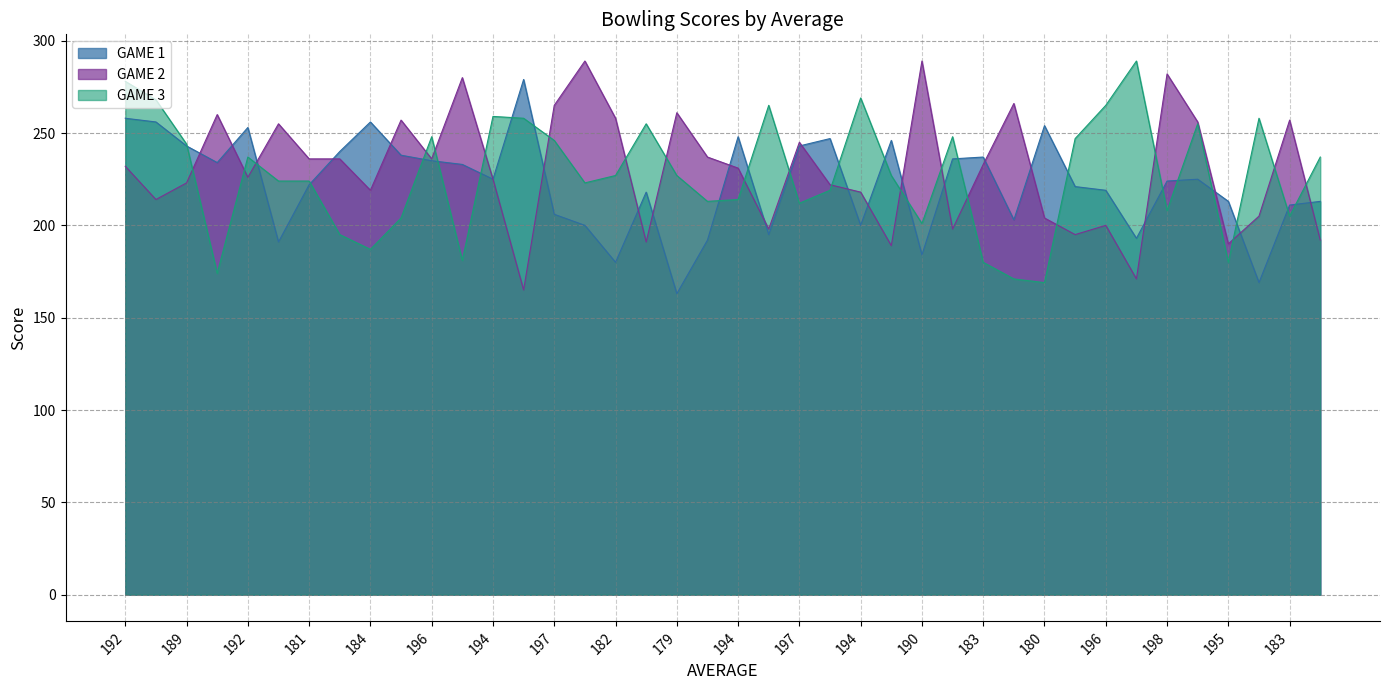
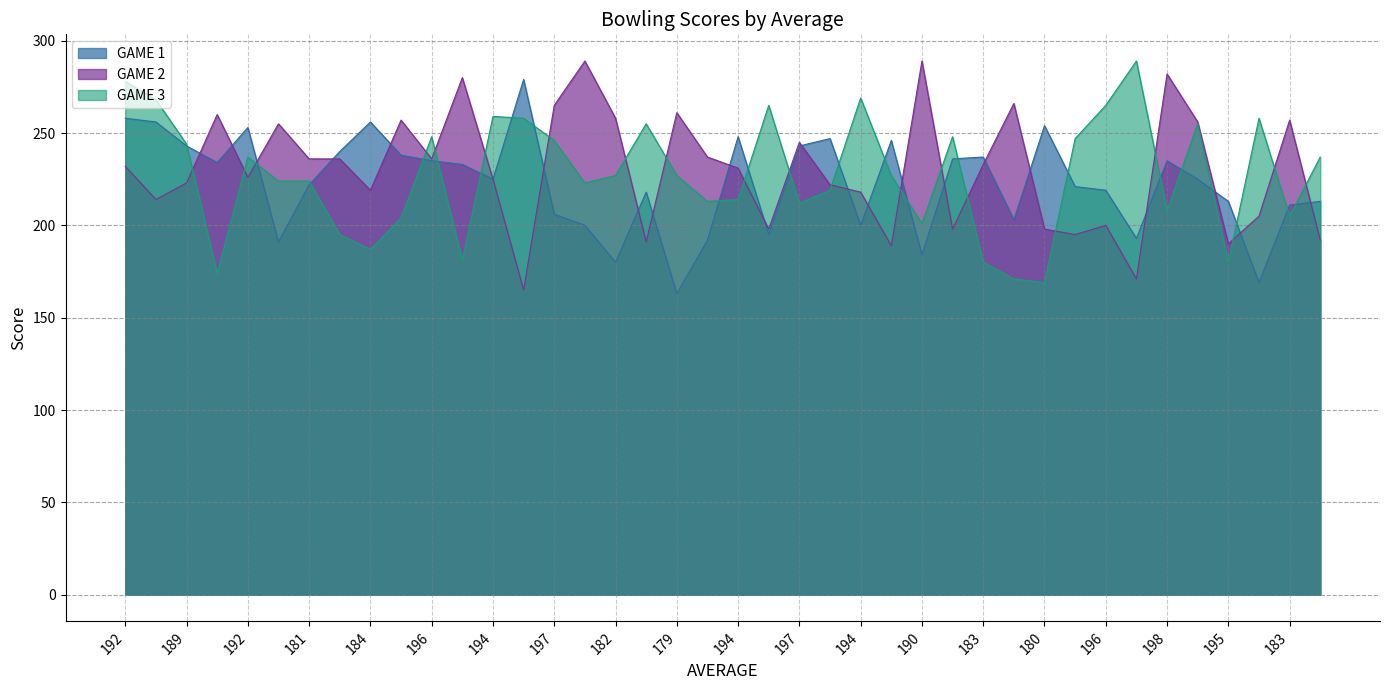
  {
    "GAME 1": {
      "181": 222,
      "184": 256,
      "182": 180,
      "179": 163,
      "190": 184,
      "180": 254,
-     "198": 224,
+     "198": 235,
      "195": 213
    },
    "GAME 2": {
      "189": 223,
      "181": 236,
      "184": 219,
      "182": 258,
      "179": 261,
      "190": 289,
-     "180": 204,
+     "180": 198,
      "198": 282,
      "195": 190
    },
    "GAME 3": {
      "181": 224,
      "184": 187,
      "182": 227,
      "179": 227,
      "190": 201,
      "180": 169,
      "198": 208,
      "195": 180
    }
  }
